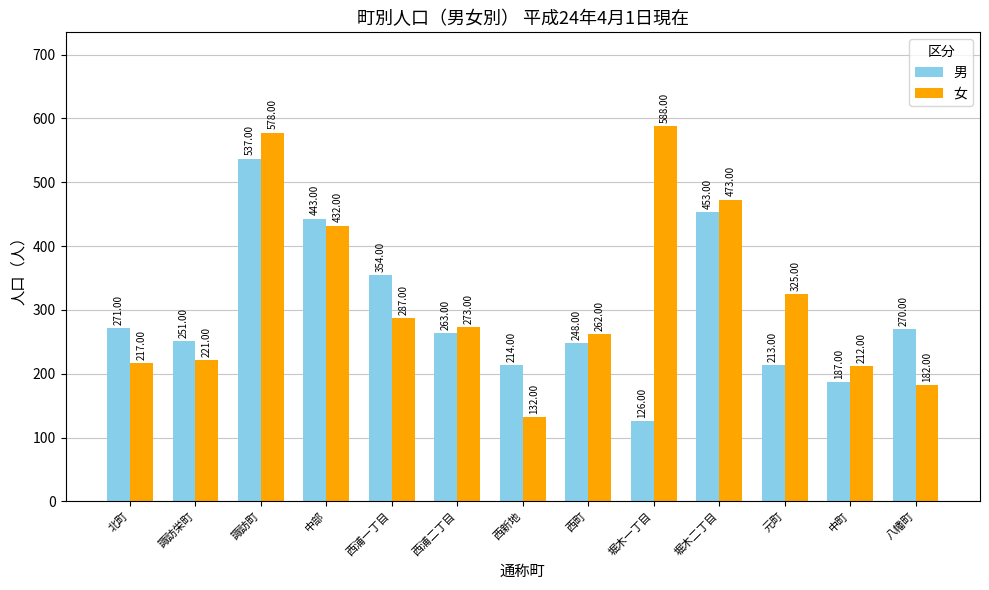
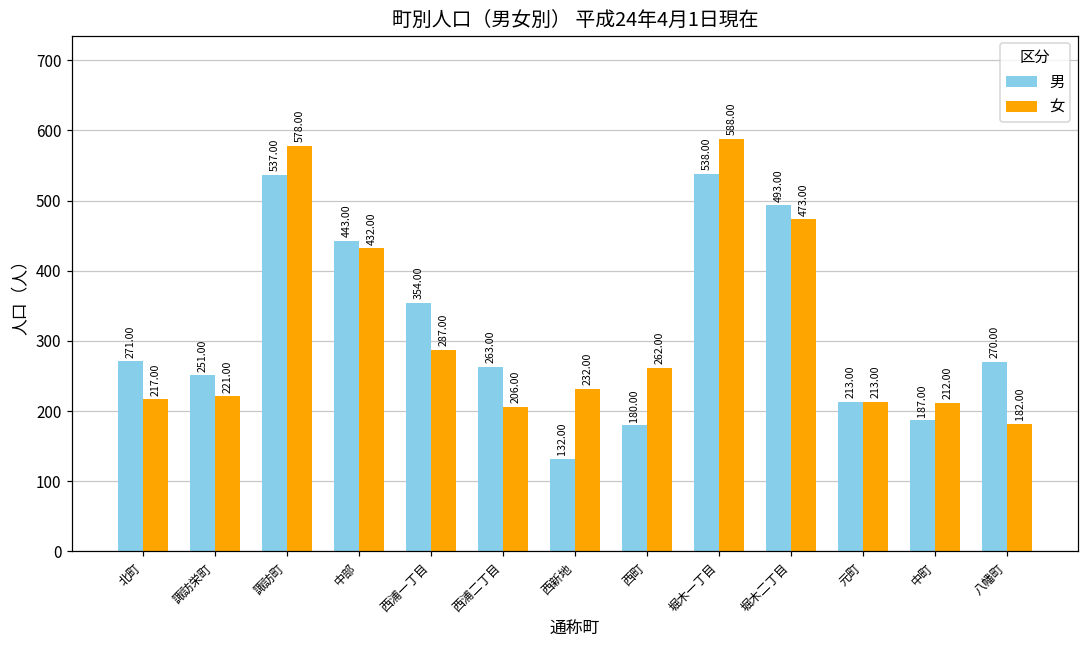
  {
    "男": {
      "北町": 271.00,
      "諏訪栄町": 251.00,
      "諏訪町": 537.00,
      "中部": 443.00,
      "西浦一丁目": 354.00,
      "西浦二丁目": 263.00,
-     "西新地": 214.00,
-     "西町": 248.00,
-     "堀木一丁目": 126.00,
-     "堀木二丁目": 453.00,
+     "西新地": 132.00,
+     "西町": 180.00,
+     "堀木一丁目": 538.00,
+     "堀木二丁目": 493.00,
      "元町": 213.00,
      "中町": 187.00,
      "八幡町": 270.00
    },
    "女": {
      "北町": 217.00,
      "諏訪栄町": 221.00,
      "諏訪町": 578.00,
      "中部": 432.00,
      "西浦一丁目": 287.00,
-     "西浦二丁目": 273.00,
-     "西新地": 132.00,
+     "西浦二丁目": 206.00,
+     "西新地": 232.00,
      "西町": 262.00,
      "堀木一丁目": 588.00,
      "堀木二丁目": 473.00,
-     "元町": 325.00,
+     "元町": 213.00,
      "中町": 212.00,
      "八幡町": 182.00
    }
  }
